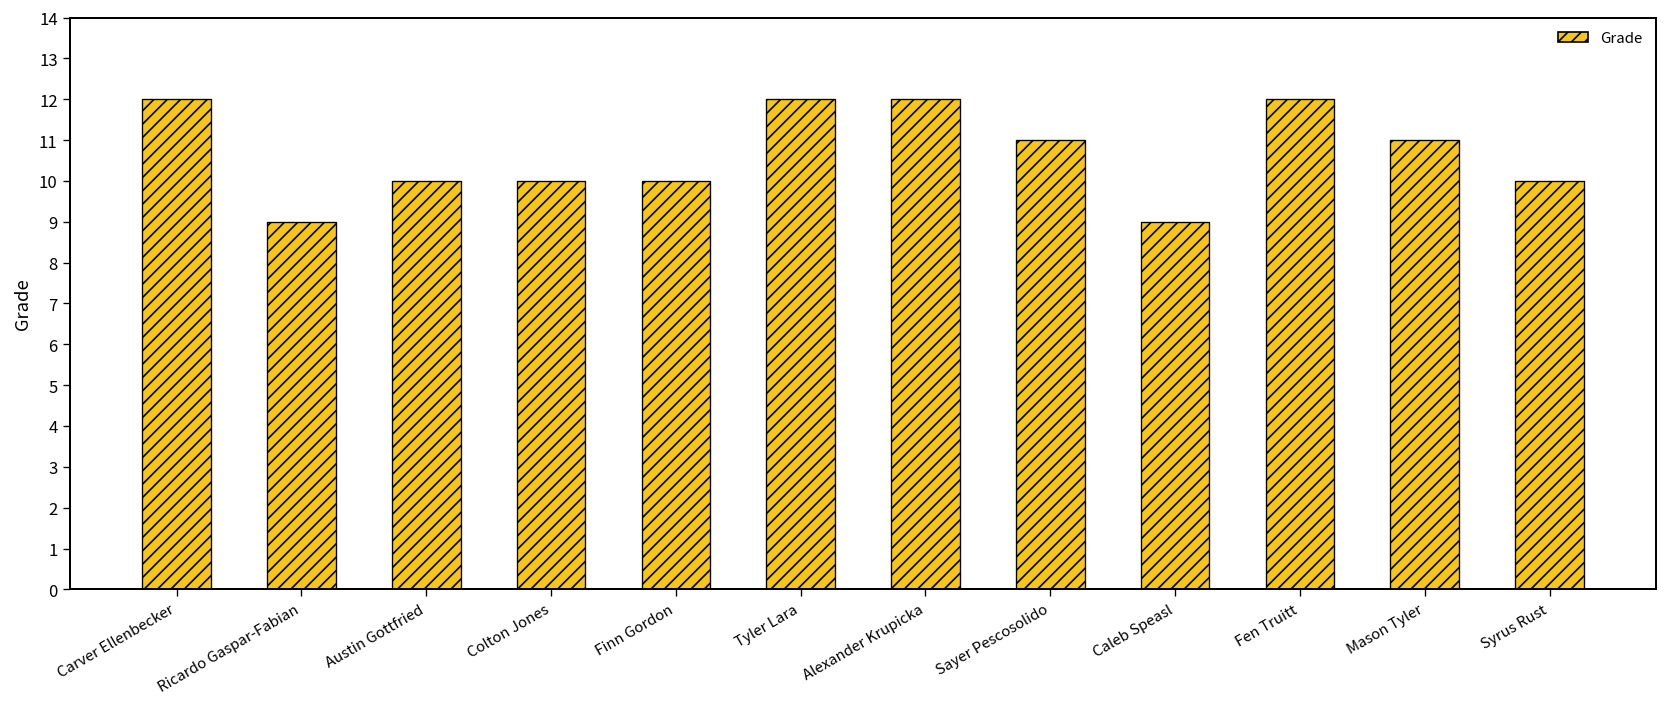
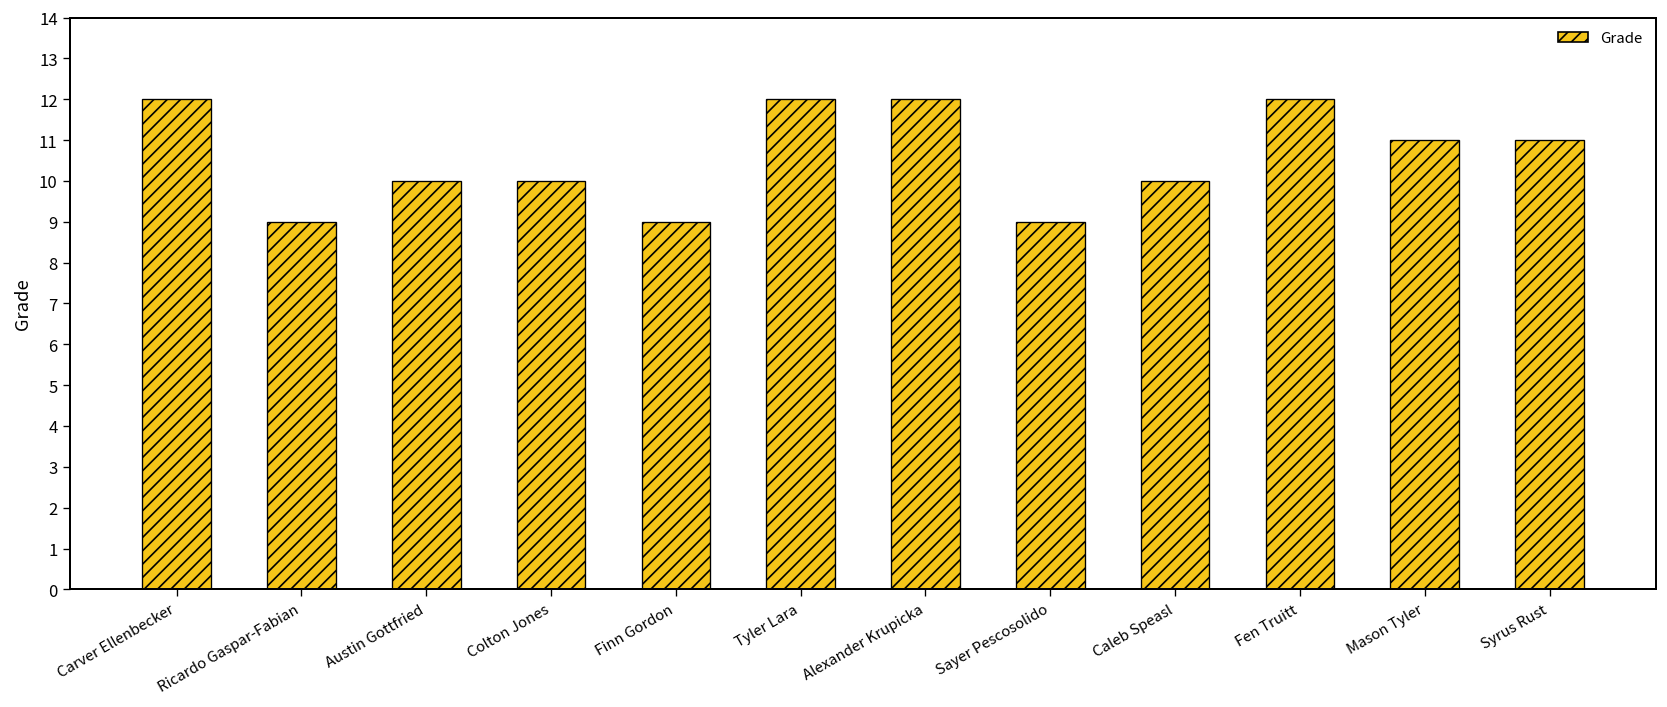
  {
    "Carver Ellenbecker": 12,
    "Ricardo Gaspar-Fabian": 9,
    "Austin Gottfried": 10,
    "Colton Jones": 10,
-   "Finn Gordon": 10,
+   "Finn Gordon": 9,
    "Tyler Lara": 12,
    "Alexander Krupicka": 12,
-   "Sayer Pescosolido": 11,
-   "Caleb Speasl": 9,
+   "Sayer Pescosolido": 9,
+   "Caleb Speasl": 10,
    "Fen Truitt": 12,
    "Mason Tyler": 11,
-   "Syrus Rust": 10
+   "Syrus Rust": 11
  }
